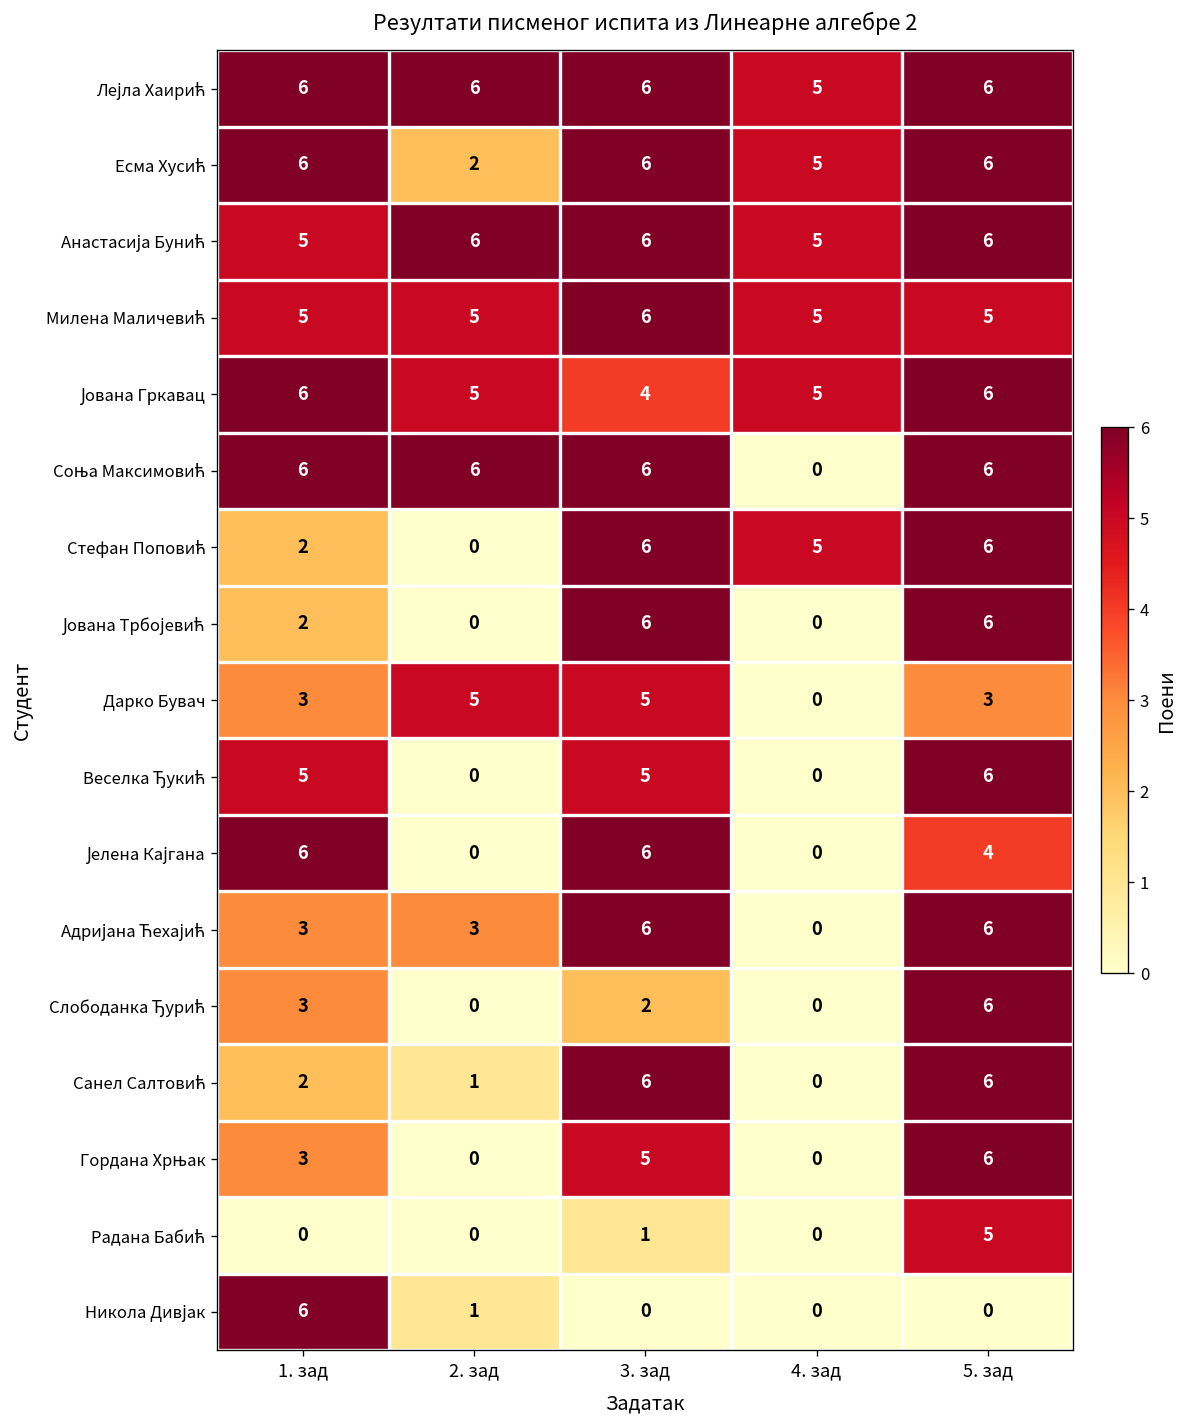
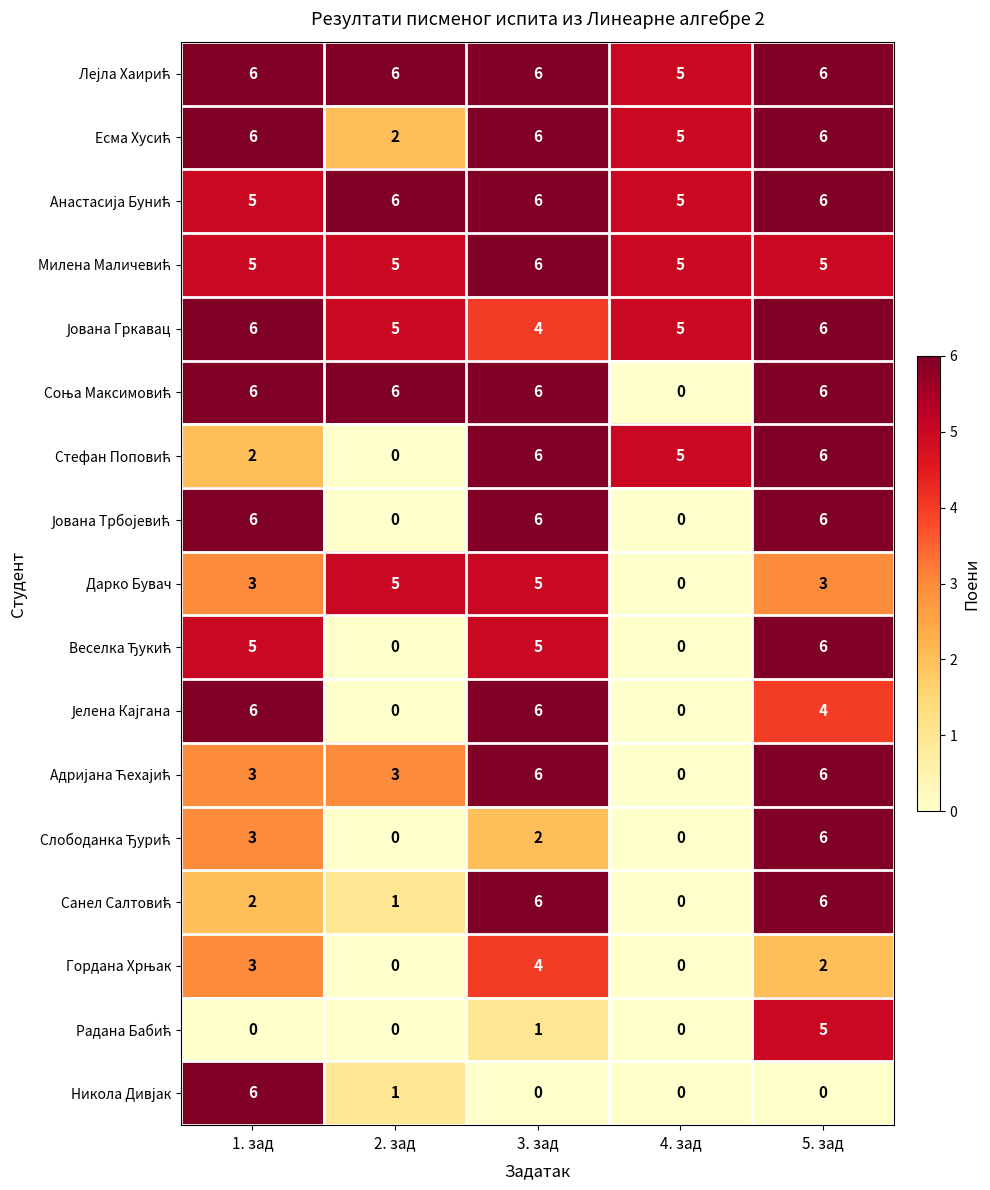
  {
    "Лејла Хаирић": {
      "1. зад": 6,
      "2. зад": 6,
      "3. зад": 6,
      "4. зад": 5,
      "5. зад": 6
    },
    "Есма Хусић": {
      "1. зад": 6,
      "2. зад": 2,
      "3. зад": 6,
      "4. зад": 5,
      "5. зад": 6
    },
    "Анастасија Бунић": {
      "1. зад": 5,
      "2. зад": 6,
      "3. зад": 6,
      "4. зад": 5,
      "5. зад": 6
    },
    "Милена Маличевић": {
      "1. зад": 5,
      "2. зад": 5,
      "3. зад": 6,
      "4. зад": 5,
      "5. зад": 5
    },
    "Јована Гркавац": {
      "1. зад": 6,
      "2. зад": 5,
      "3. зад": 4,
      "4. зад": 5,
      "5. зад": 6
    },
    "Соња Максимовић": {
      "1. зад": 6,
      "2. зад": 6,
      "3. зад": 6,
      "4. зад": 0,
      "5. зад": 6
    },
    "Стефан Поповић": {
      "1. зад": 2,
      "2. зад": 0,
      "3. зад": 6,
      "4. зад": 5,
      "5. зад": 6
    },
    "Јована Трбојевић": {
-     "1. зад": 2,
+     "1. зад": 6,
      "2. зад": 0,
      "3. зад": 6,
      "4. зад": 0,
      "5. зад": 6
    },
    "Дарко Бувач": {
      "1. зад": 3,
      "2. зад": 5,
      "3. зад": 5,
      "4. зад": 0,
      "5. зад": 3
    },
    "Веселка Ђукић": {
      "1. зад": 5,
      "2. зад": 0,
      "3. зад": 5,
      "4. зад": 0,
      "5. зад": 6
    },
    "Јелена Кајгана": {
      "1. зад": 6,
      "2. зад": 0,
      "3. зад": 6,
      "4. зад": 0,
      "5. зад": 4
    },
    "Адријана Ћехајић": {
      "1. зад": 3,
      "2. зад": 3,
      "3. зад": 6,
      "4. зад": 0,
      "5. зад": 6
    },
    "Слободанка Ђурић": {
      "1. зад": 3,
      "2. зад": 0,
      "3. зад": 2,
      "4. зад": 0,
      "5. зад": 6
    },
    "Санел Салтовић": {
      "1. зад": 2,
      "2. зад": 1,
      "3. зад": 6,
      "4. зад": 0,
      "5. зад": 6
    },
    "Гордана Хрњак": {
      "1. зад": 3,
      "2. зад": 0,
-     "3. зад": 5,
+     "3. зад": 4,
      "4. зад": 0,
-     "5. зад": 6
+     "5. зад": 2
    },
    "Радана Бабић": {
      "1. зад": 0,
      "2. зад": 0,
      "3. зад": 1,
      "4. зад": 0,
      "5. зад": 5
    },
    "Никола Дивјак": {
      "1. зад": 6,
      "2. зад": 1,
      "3. зад": 0,
      "4. зад": 0,
      "5. зад": 0
    }
  }
